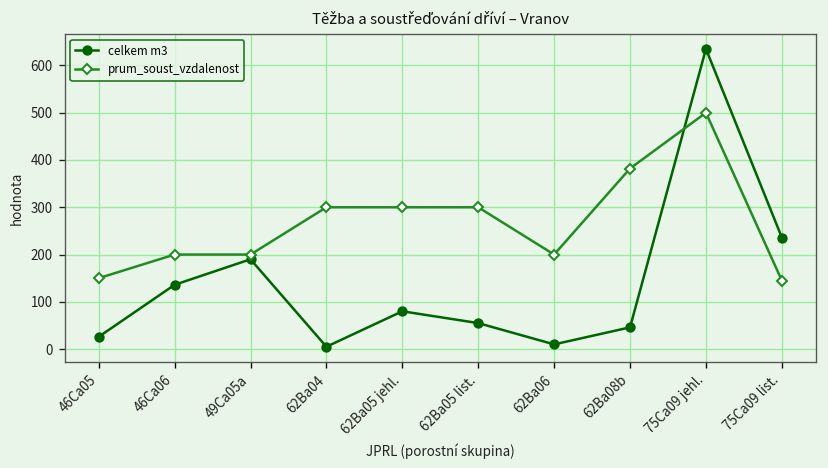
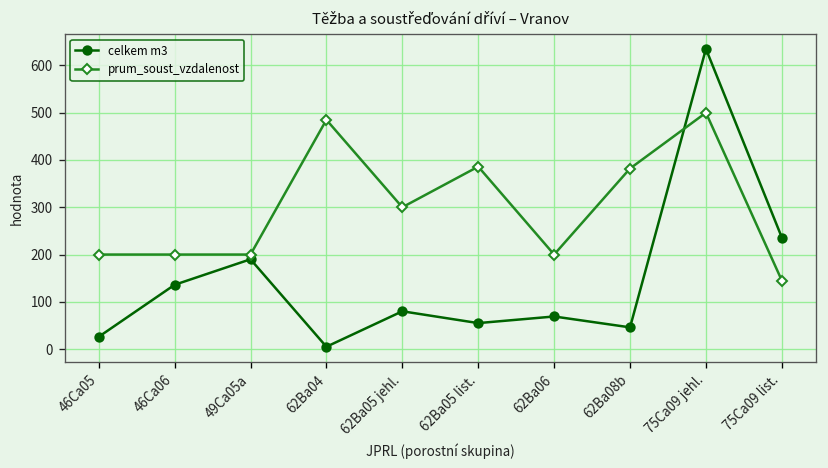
  {
    "celkem m3": {
      "46Ca05": 30,
      "46Ca06": 140,
      "49Ca05a": 190,
      "62Ba04": 10,
      "62Ba05 jehl.": 80,
      "62Ba05 list.": 60,
-     "62Ba06": 10,
+     "62Ba06": 70,
      "62Ba08b": 50,
      "75Ca09 jehl.": 640,
      "75Ca09 list.": 240
    },
    "prum_soust_vzdalenost": {
-     "46Ca05": 150,
+     "46Ca05": 200,
      "46Ca06": 200,
      "49Ca05a": 200,
-     "62Ba04": 300,
+     "62Ba04": 490,
      "62Ba05 jehl.": 300,
-     "62Ba05 list.": 300,
+     "62Ba05 list.": 390,
      "62Ba06": 200,
      "62Ba08b": 380,
      "75Ca09 jehl.": 500,
      "75Ca09 list.": 150
    }
  }
